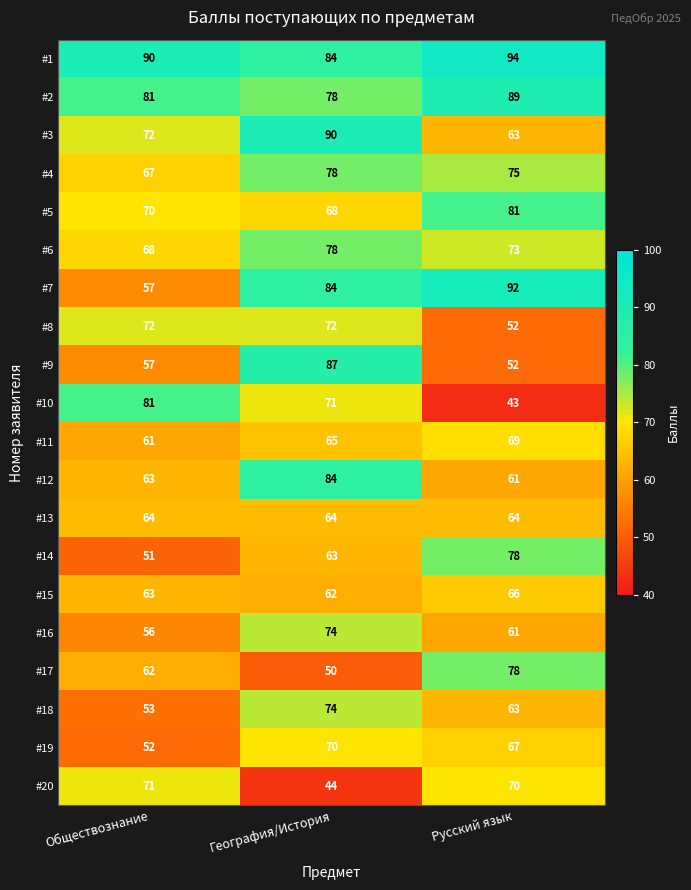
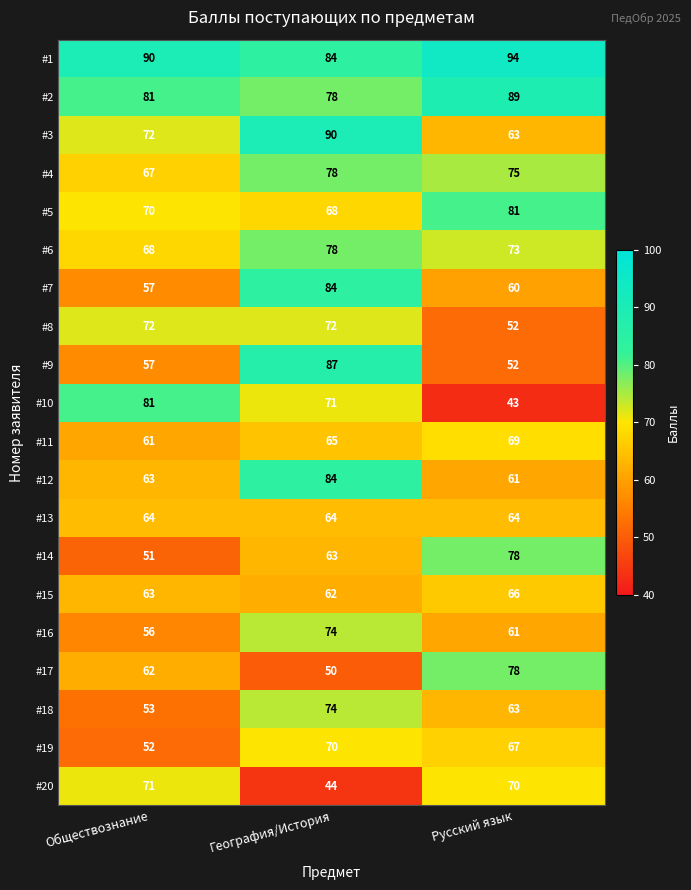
  {
    "#1": {
      "Обществознание": 90,
      "География/История": 84,
      "Русский язык": 94
    },
    "#2": {
      "Обществознание": 81,
      "География/История": 78,
      "Русский язык": 89
    },
    "#3": {
      "Обществознание": 72,
      "География/История": 90,
      "Русский язык": 63
    },
    "#4": {
      "Обществознание": 67,
      "География/История": 78,
      "Русский язык": 75
    },
    "#5": {
      "Обществознание": 70,
      "География/История": 68,
      "Русский язык": 81
    },
    "#6": {
      "Обществознание": 68,
      "География/История": 78,
      "Русский язык": 73
    },
    "#7": {
      "Обществознание": 57,
      "География/История": 84,
-     "Русский язык": 92
+     "Русский язык": 60
    },
    "#8": {
      "Обществознание": 72,
      "География/История": 72,
      "Русский язык": 52
    },
    "#9": {
      "Обществознание": 57,
      "География/История": 87,
      "Русский язык": 52
    },
    "#10": {
      "Обществознание": 81,
      "География/История": 71,
      "Русский язык": 43
    },
    "#11": {
      "Обществознание": 61,
      "География/История": 65,
      "Русский язык": 69
    },
    "#12": {
      "Обществознание": 63,
      "География/История": 84,
      "Русский язык": 61
    },
    "#13": {
      "Обществознание": 64,
      "География/История": 64,
      "Русский язык": 64
    },
    "#14": {
      "Обществознание": 51,
      "География/История": 63,
      "Русский язык": 78
    },
    "#15": {
      "Обществознание": 63,
      "География/История": 62,
      "Русский язык": 66
    },
    "#16": {
      "Обществознание": 56,
      "География/История": 74,
      "Русский язык": 61
    },
    "#17": {
      "Обществознание": 62,
      "География/История": 50,
      "Русский язык": 78
    },
    "#18": {
      "Обществознание": 53,
      "География/История": 74,
      "Русский язык": 63
    },
    "#19": {
      "Обществознание": 52,
      "География/История": 70,
      "Русский язык": 67
    },
    "#20": {
      "Обществознание": 71,
      "География/История": 44,
      "Русский язык": 70
    }
  }
